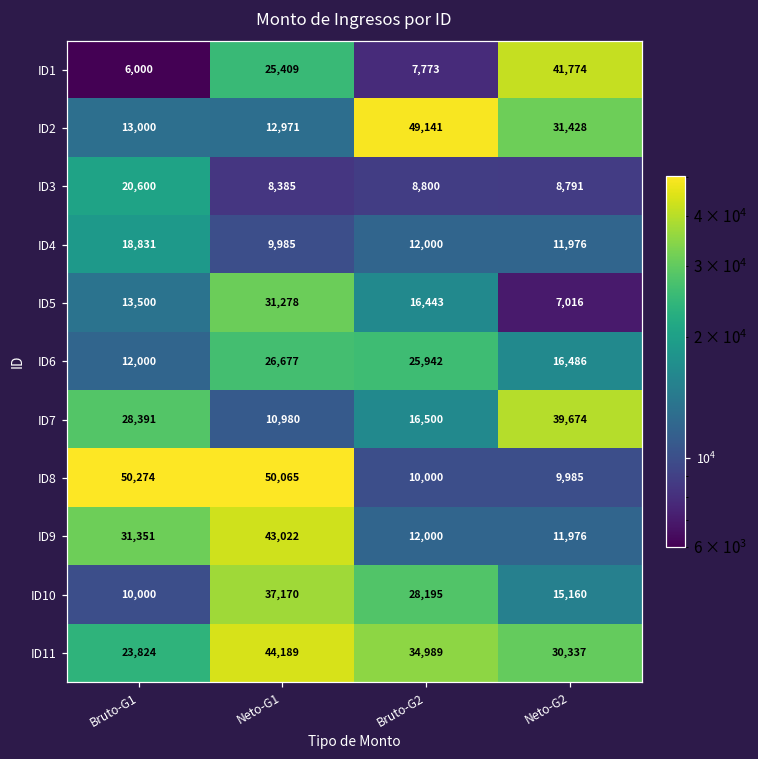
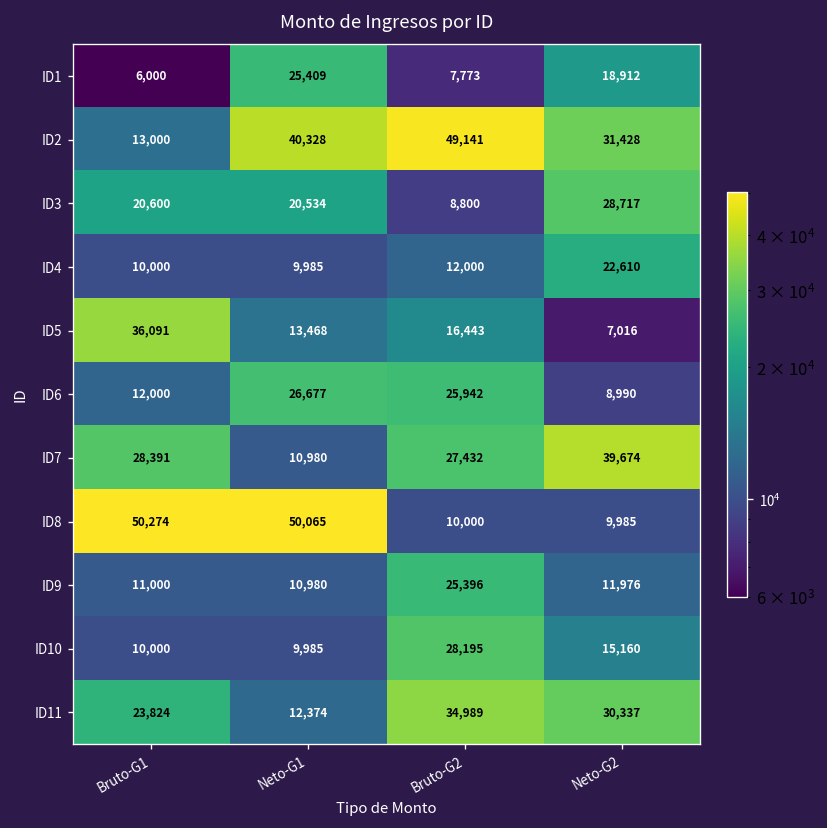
  {
    "ID1": {
      "Bruto-G1": "6,000",
      "Neto-G1": "25,409",
      "Bruto-G2": "7,773",
-     "Neto-G2": "41,774"
+     "Neto-G2": "18,912"
    },
    "ID2": {
      "Bruto-G1": "13,000",
-     "Neto-G1": "12,971",
+     "Neto-G1": "40,328",
      "Bruto-G2": "49,141",
      "Neto-G2": "31,428"
    },
    "ID3": {
      "Bruto-G1": "20,600",
-     "Neto-G1": "8,385",
+     "Neto-G1": "20,534",
      "Bruto-G2": "8,800",
-     "Neto-G2": "8,791"
+     "Neto-G2": "28,717"
    },
    "ID4": {
-     "Bruto-G1": "18,831",
+     "Bruto-G1": "10,000",
      "Neto-G1": "9,985",
      "Bruto-G2": "12,000",
-     "Neto-G2": "11,976"
+     "Neto-G2": "22,610"
    },
    "ID5": {
-     "Bruto-G1": "13,500",
-     "Neto-G1": "31,278",
+     "Bruto-G1": "36,091",
+     "Neto-G1": "13,468",
      "Bruto-G2": "16,443",
      "Neto-G2": "7,016"
    },
    "ID6": {
      "Bruto-G1": "12,000",
      "Neto-G1": "26,677",
      "Bruto-G2": "25,942",
-     "Neto-G2": "16,486"
+     "Neto-G2": "8,990"
    },
    "ID7": {
      "Bruto-G1": "28,391",
      "Neto-G1": "10,980",
-     "Bruto-G2": "16,500",
+     "Bruto-G2": "27,432",
      "Neto-G2": "39,674"
    },
    "ID8": {
      "Bruto-G1": "50,274",
      "Neto-G1": "50,065",
      "Bruto-G2": "10,000",
      "Neto-G2": "9,985"
    },
    "ID9": {
-     "Bruto-G1": "31,351",
-     "Neto-G1": "43,022",
-     "Bruto-G2": "12,000",
+     "Bruto-G1": "11,000",
+     "Neto-G1": "10,980",
+     "Bruto-G2": "25,396",
      "Neto-G2": "11,976"
    },
    "ID10": {
      "Bruto-G1": "10,000",
-     "Neto-G1": "37,170",
+     "Neto-G1": "9,985",
      "Bruto-G2": "28,195",
      "Neto-G2": "15,160"
    },
    "ID11": {
      "Bruto-G1": "23,824",
-     "Neto-G1": "44,189",
+     "Neto-G1": "12,374",
      "Bruto-G2": "34,989",
      "Neto-G2": "30,337"
    }
  }
